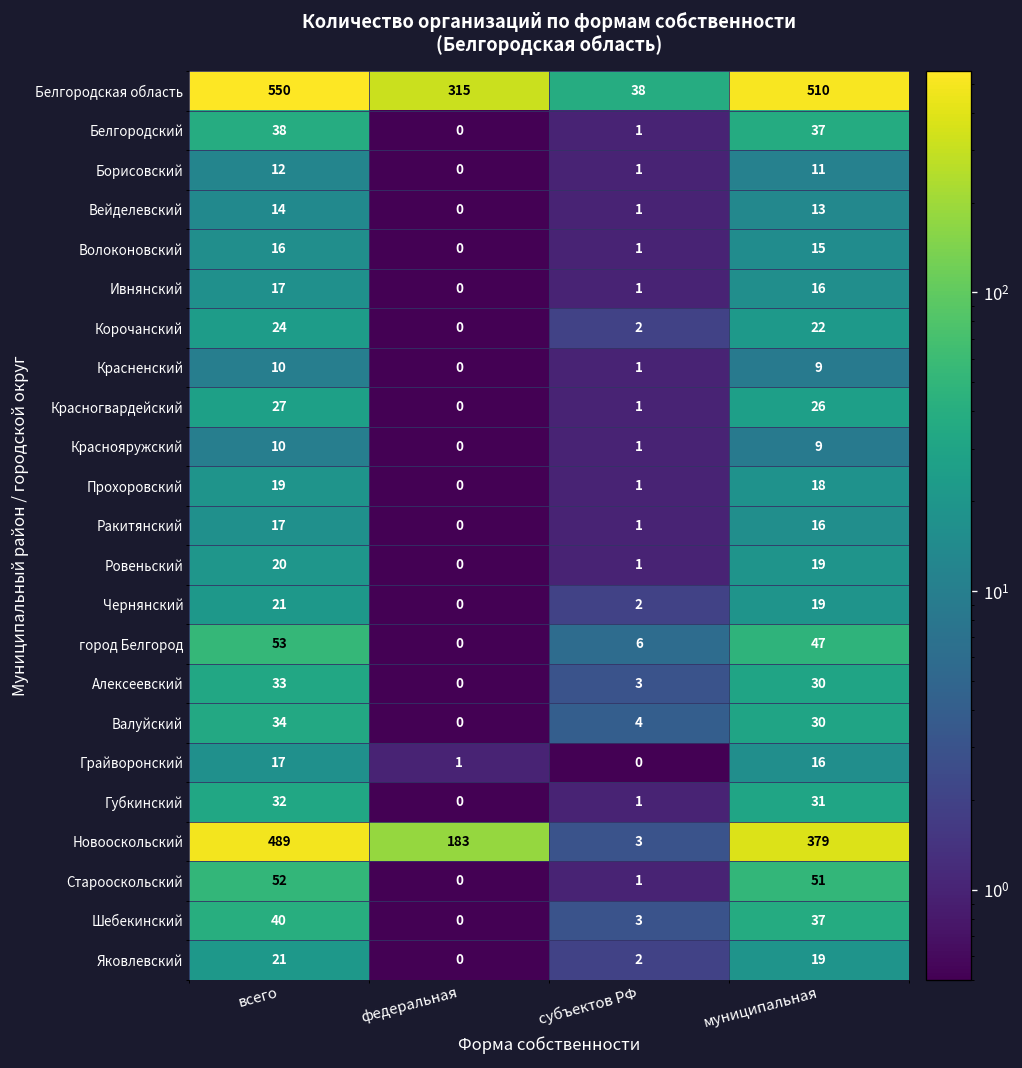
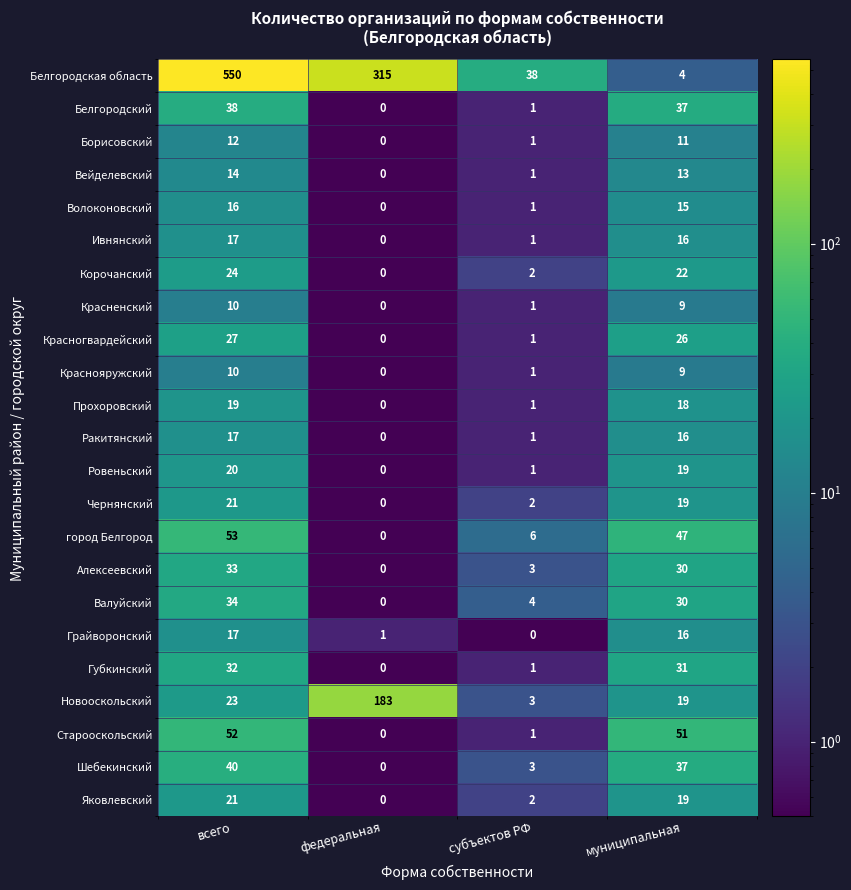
  {
    "Белгородская область": {
      "всего": 550,
      "федеральная": 315,
      "субъектов РФ": 38,
-     "муниципальная": 510
+     "муниципальная": 4
    },
    "Белгородский": {
      "всего": 38,
      "федеральная": 0,
      "субъектов РФ": 1,
      "муниципальная": 37
    },
    "Борисовский": {
      "всего": 12,
      "федеральная": 0,
      "субъектов РФ": 1,
      "муниципальная": 11
    },
    "Вейделевский": {
      "всего": 14,
      "федеральная": 0,
      "субъектов РФ": 1,
      "муниципальная": 13
    },
    "Волоконовский": {
      "всего": 16,
      "федеральная": 0,
      "субъектов РФ": 1,
      "муниципальная": 15
    },
    "Ивнянский": {
      "всего": 17,
      "федеральная": 0,
      "субъектов РФ": 1,
      "муниципальная": 16
    },
    "Корочанский": {
      "всего": 24,
      "федеральная": 0,
      "субъектов РФ": 2,
      "муниципальная": 22
    },
    "Красненский": {
      "всего": 10,
      "федеральная": 0,
      "субъектов РФ": 1,
      "муниципальная": 9
    },
    "Красногвардейский": {
      "всего": 27,
      "федеральная": 0,
      "субъектов РФ": 1,
      "муниципальная": 26
    },
    "Краснояружский": {
      "всего": 10,
      "федеральная": 0,
      "субъектов РФ": 1,
      "муниципальная": 9
    },
    "Прохоровский": {
      "всего": 19,
      "федеральная": 0,
      "субъектов РФ": 1,
      "муниципальная": 18
    },
    "Ракитянский": {
      "всего": 17,
      "федеральная": 0,
      "субъектов РФ": 1,
      "муниципальная": 16
    },
    "Ровеньский": {
      "всего": 20,
      "федеральная": 0,
      "субъектов РФ": 1,
      "муниципальная": 19
    },
    "Чернянский": {
      "всего": 21,
      "федеральная": 0,
      "субъектов РФ": 2,
      "муниципальная": 19
    },
    "город Белгород": {
      "всего": 53,
      "федеральная": 0,
      "субъектов РФ": 6,
      "муниципальная": 47
    },
    "Алексеевский": {
      "всего": 33,
      "федеральная": 0,
      "субъектов РФ": 3,
      "муниципальная": 30
    },
    "Валуйский": {
      "всего": 34,
      "федеральная": 0,
      "субъектов РФ": 4,
      "муниципальная": 30
    },
    "Грайворонский": {
      "всего": 17,
      "федеральная": 1,
      "субъектов РФ": 0,
      "муниципальная": 16
    },
    "Губкинский": {
      "всего": 32,
      "федеральная": 0,
      "субъектов РФ": 1,
      "муниципальная": 31
    },
    "Новооскольский": {
-     "всего": 489,
+     "всего": 23,
      "федеральная": 183,
      "субъектов РФ": 3,
-     "муниципальная": 379
+     "муниципальная": 19
    },
    "Старооскольский": {
      "всего": 52,
      "федеральная": 0,
      "субъектов РФ": 1,
      "муниципальная": 51
    },
    "Шебекинский": {
      "всего": 40,
      "федеральная": 0,
      "субъектов РФ": 3,
      "муниципальная": 37
    },
    "Яковлевский": {
      "всего": 21,
      "федеральная": 0,
      "субъектов РФ": 2,
      "муниципальная": 19
    }
  }
